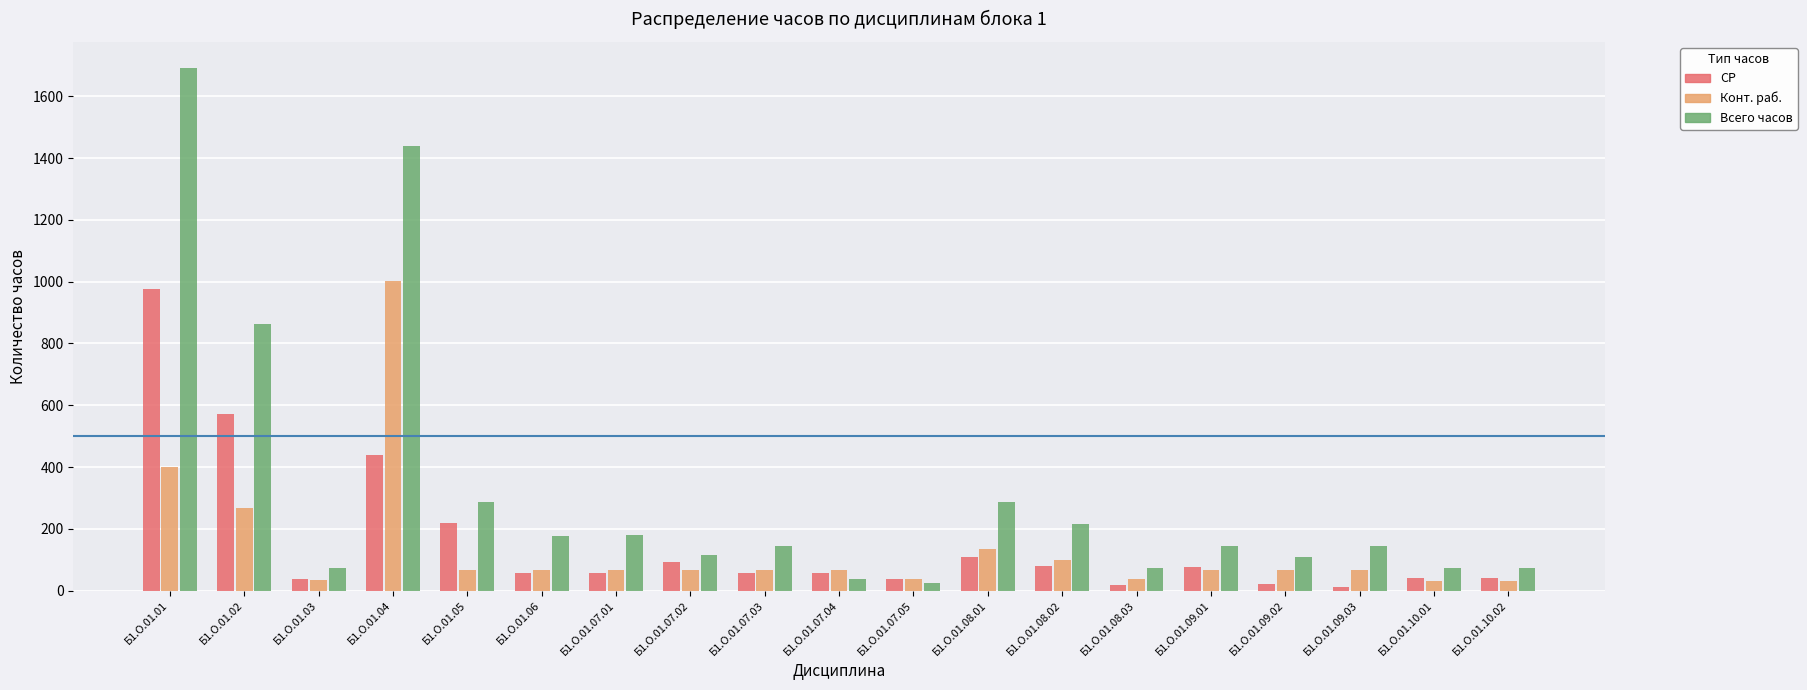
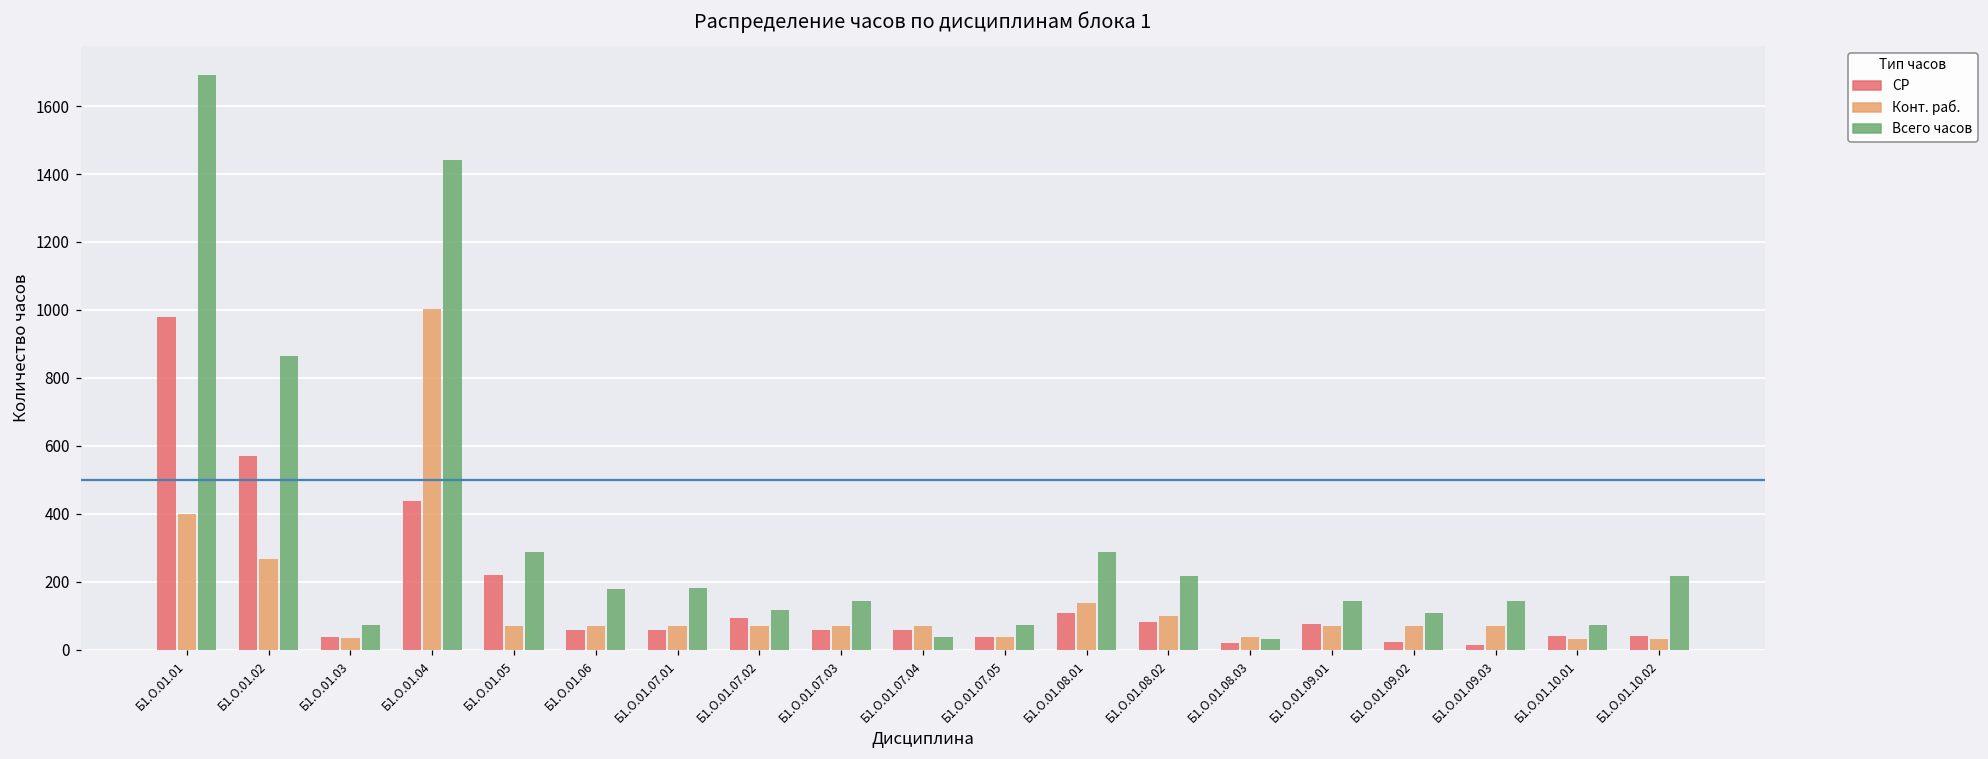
  {
    "Всего часов": {
      "Б1.О.01.01": 1690,
      "Б1.О.01.02": 860,
      "Б1.О.01.03": 70,
      "Б1.О.01.04": 1440,
      "Б1.О.01.05": 290,
      "Б1.О.01.06": 180,
      "Б1.О.01.07.01": 180,
      "Б1.О.01.07.02": 120,
      "Б1.О.01.07.03": 140,
      "Б1.О.01.07.04": 40,
-     "Б1.О.01.07.05": 30,
+     "Б1.О.01.07.05": 70,
      "Б1.О.01.08.01": 290,
      "Б1.О.01.08.02": 220,
-     "Б1.О.01.08.03": 70,
+     "Б1.О.01.08.03": 30,
      "Б1.О.01.09.01": 140,
      "Б1.О.01.09.02": 110,
      "Б1.О.01.09.03": 140,
      "Б1.О.01.10.01": 70,
-     "Б1.О.01.10.02": 70
+     "Б1.О.01.10.02": 220
    }
  }
